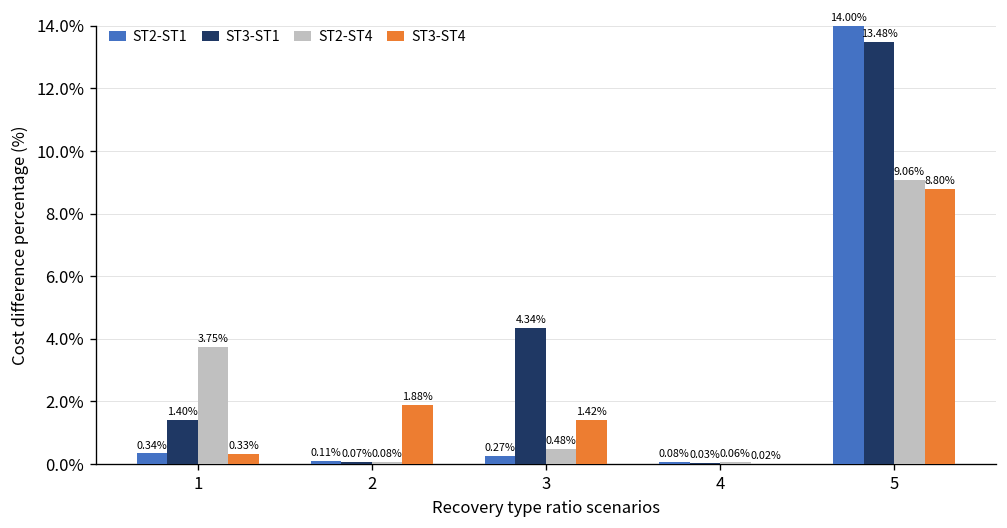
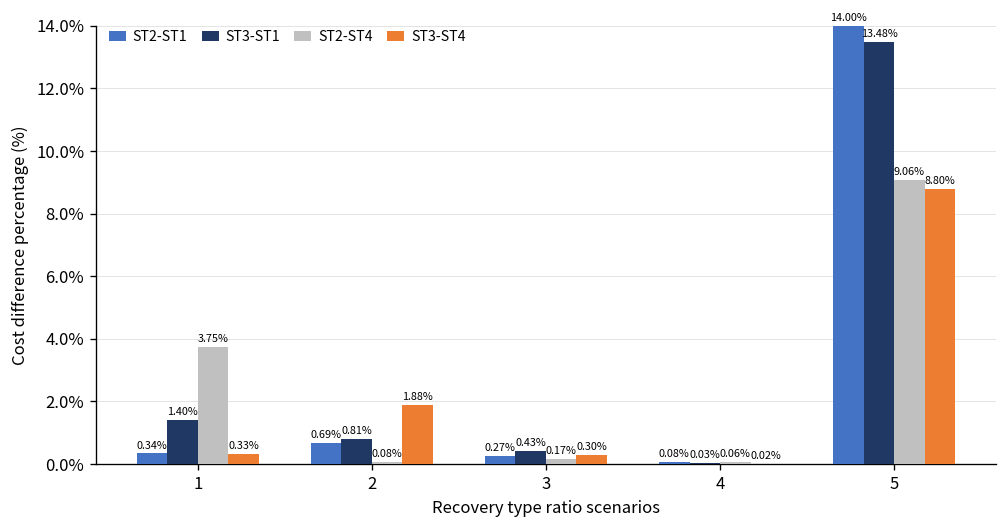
  {
    "ST2-ST1": {
      "1": "0.34%",
-     "2": "0.11%",
+     "2": "0.69%",
      "3": "0.27%",
      "4": "0.08%",
      "5": "14.00%"
    },
    "ST3-ST1": {
      "1": "1.40%",
-     "2": "0.07%",
-     "3": "4.34%",
+     "2": "0.81%",
+     "3": "0.43%",
      "4": "0.03%",
      "5": "13.48%"
    },
    "ST2-ST4": {
      "1": "3.75%",
      "2": "0.08%",
-     "3": "0.48%",
+     "3": "0.17%",
      "4": "0.06%",
      "5": "9.06%"
    },
    "ST3-ST4": {
      "1": "0.33%",
      "2": "1.88%",
-     "3": "1.42%",
+     "3": "0.30%",
      "4": "0.02%",
      "5": "8.80%"
    }
  }
